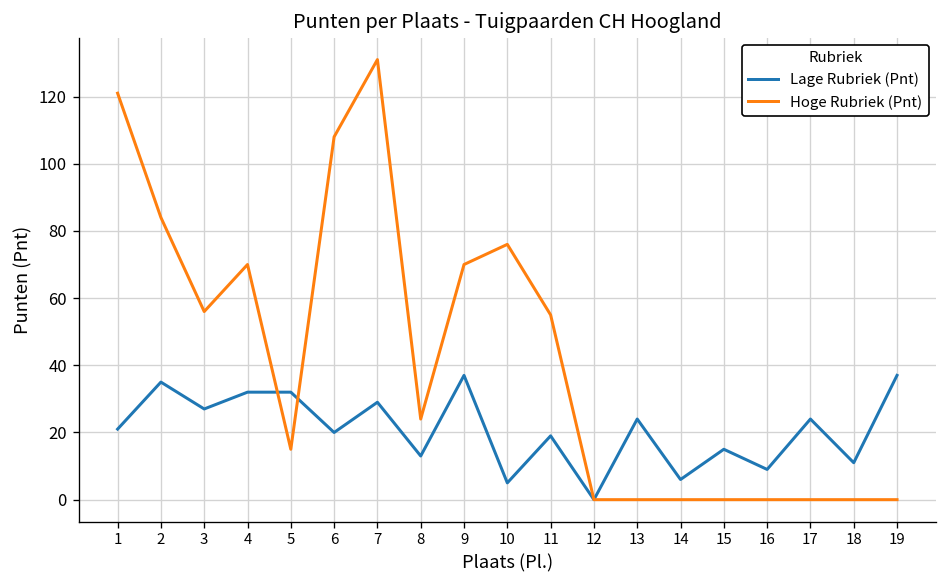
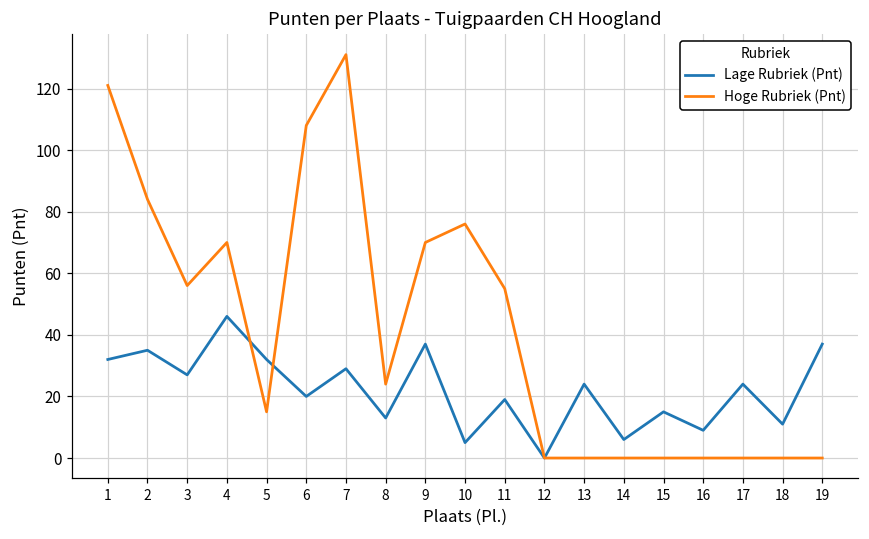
  {
    "Lage Rubriek (Pnt)": {
-     "1": 21,
+     "1": 32,
      "2": 35,
      "3": 27,
-     "4": 32,
+     "4": 46,
      "5": 32,
      "6": 20,
      "7": 29,
      "8": 13,
      "9": 37,
      "10": 5,
      "11": 19,
      "13": 24,
      "14": 6,
      "15": 15,
      "16": 9,
      "17": 24,
      "18": 11,
      "19": 37
    },
    "Hoge Rubriek (Pnt)": {
      "1": 121,
      "2": 84,
      "3": 56,
      "4": 70,
      "5": 15,
      "6": 108,
      "7": 131,
      "8": 24,
      "9": 70,
      "10": 76,
      "11": 55,
      "13": 0,
      "14": 0,
      "15": 0,
      "16": 0,
      "17": 0,
      "18": 0,
      "19": 0
    }
  }
